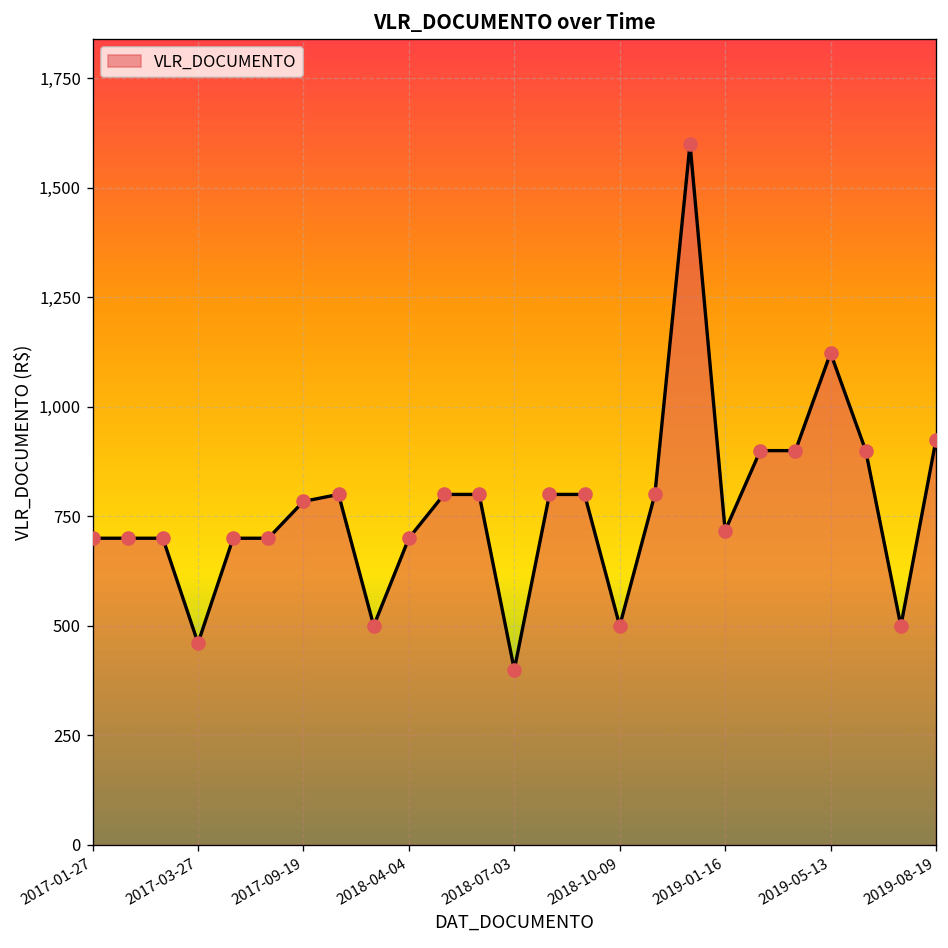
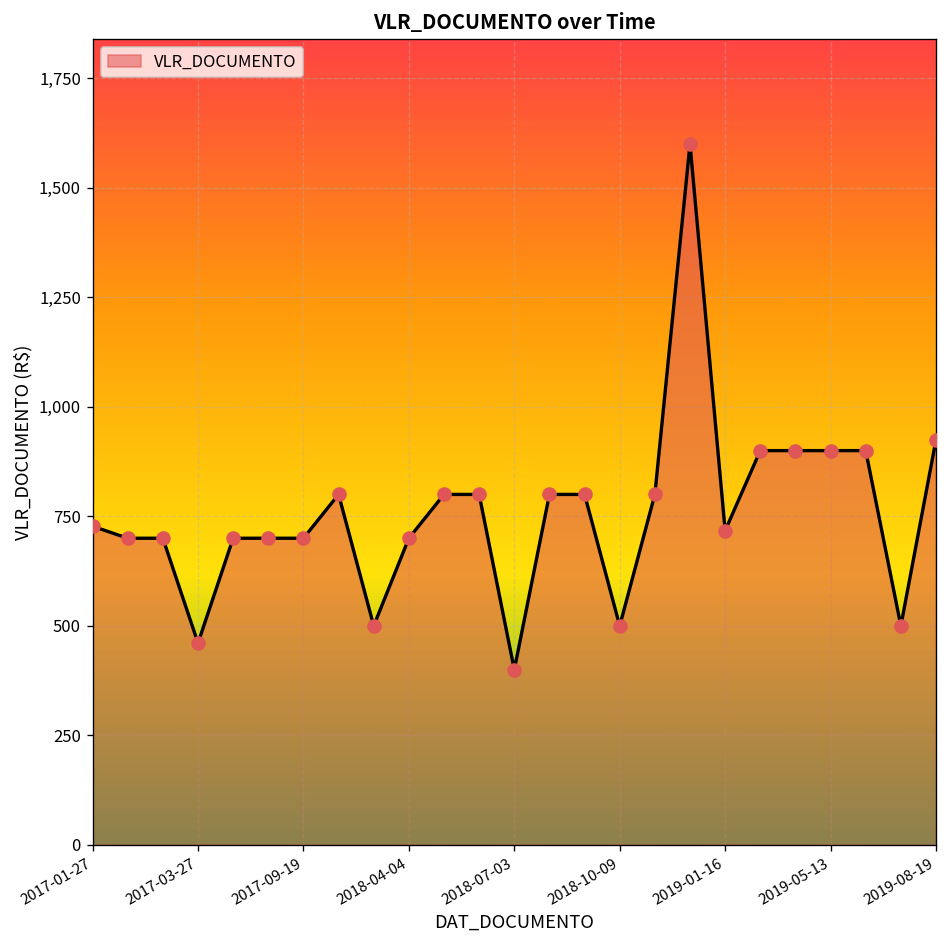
  {
-   "2017-01-27": "700",
+   "2017-01-27": "730",
    "2017-03-27": "460",
-   "2017-09-19": "780",
+   "2017-09-19": "700",
    "2018-04-04": "700",
    "2018-07-03": "400",
    "2018-10-09": "500",
    "2019-01-16": "720",
-   "2019-05-13": "1,120",
+   "2019-05-13": "900",
    "2019-08-19": "920"
  }
